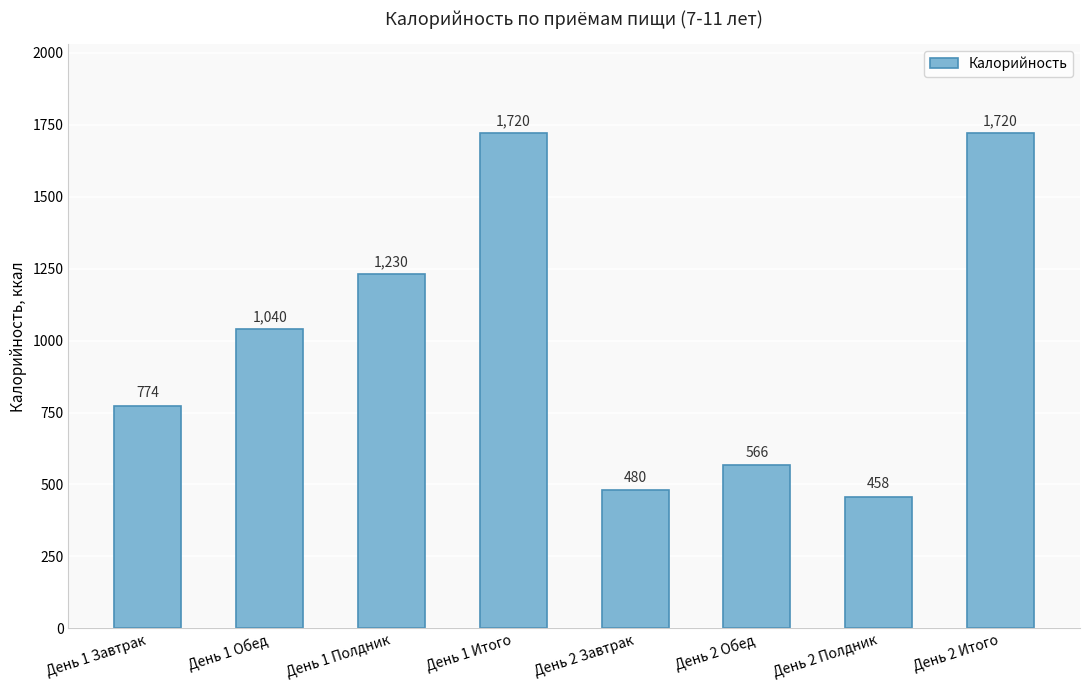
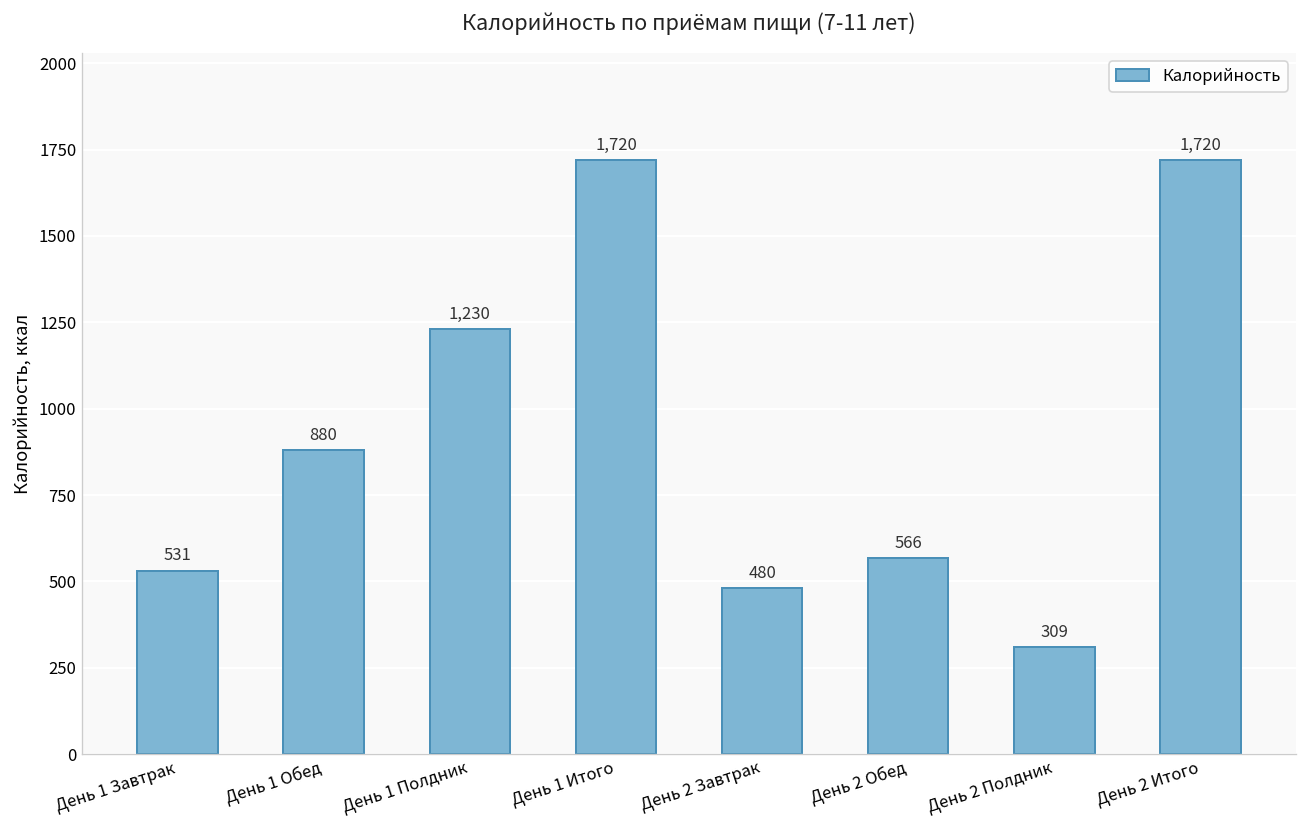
  {
-   "День 1 Завтрак": "774",
-   "День 1 Обед": "1,040",
+   "День 1 Завтрак": "531",
+   "День 1 Обед": "880",
    "День 1 Полдник": "1,230",
    "День 1 Итого": "1,720",
    "День 2 Завтрак": "480",
    "День 2 Обед": "566",
-   "День 2 Полдник": "458",
+   "День 2 Полдник": "309",
    "День 2 Итого": "1,720"
  }
